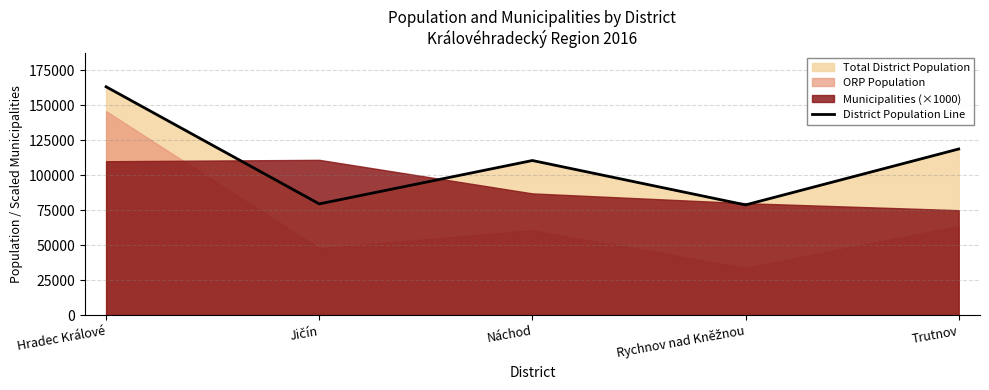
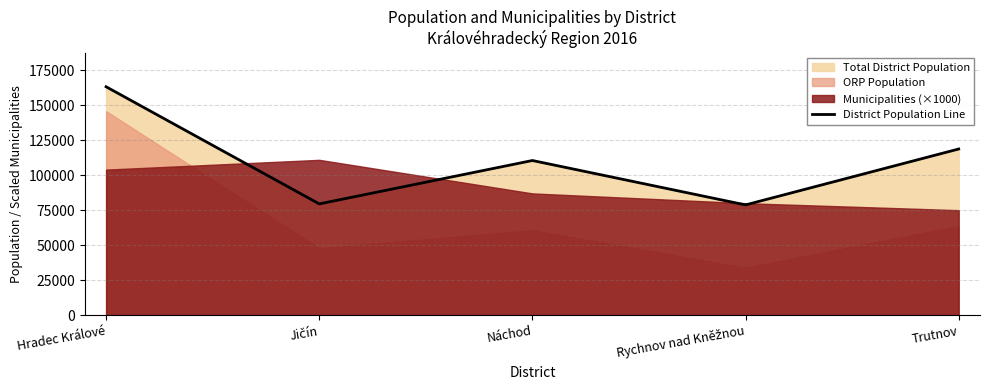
  {
    "Municipalities (×1000)": {
-     "Hradec Králové": 110000,
+     "Hradec Králové": 104000,
      "Jičín": 111000,
      "Náchod": 87000,
      "Trutnov": 75000
    }
  }
